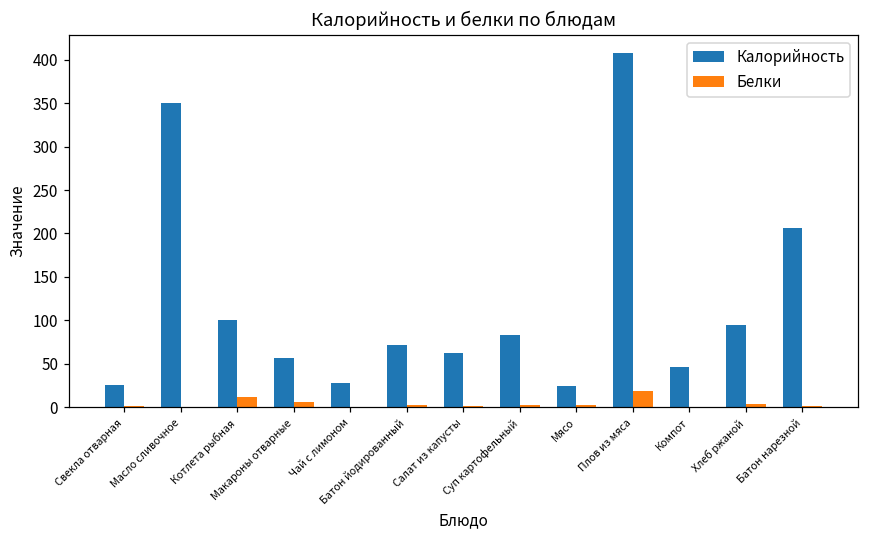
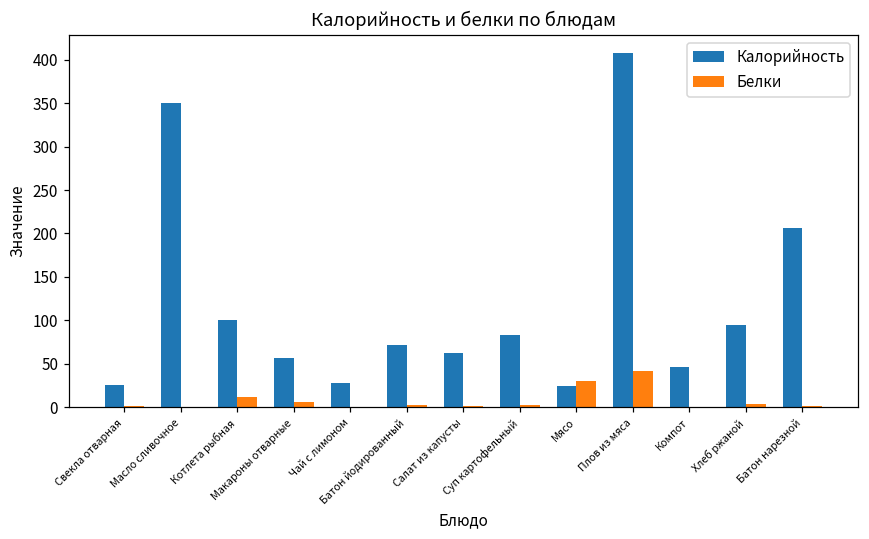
  {
    "Калорийность": {
      "Свекла отварная": 30,
      "Масло сливочное": 350,
      "Котлета рыбная": 100,
      "Макароны отварные": 60,
      "Чай с лимоном": 30,
      "Батон йодированный": 70,
      "Салат из капусты": 60,
      "Суп картофельный": 80,
      "Мясо": 20,
      "Плов из мяса": 410,
      "Компот": 50,
      "Хлеб ржаной": 90,
      "Батон нарезной": 210
    },
    "Белки": {
      "Котлета рыбная": 10,
      "Макароны отварные": 10,
-     "Мясо": 0,
-     "Плов из мяса": 20,
+     "Мясо": 30,
+     "Плов из мяса": 40,
      "Хлеб ржаной": 0
    }
  }
